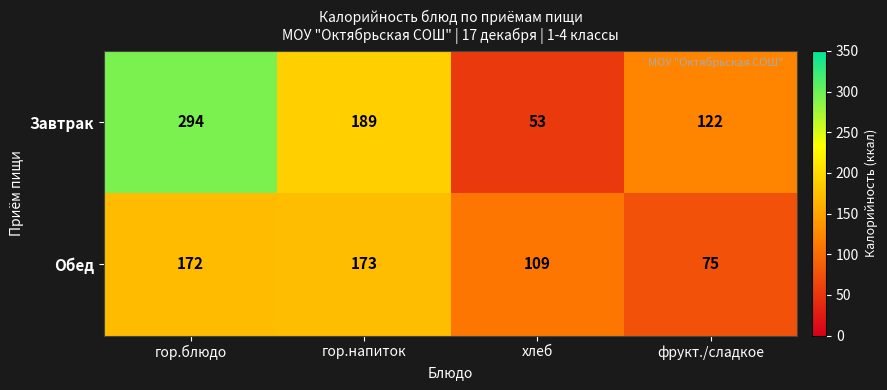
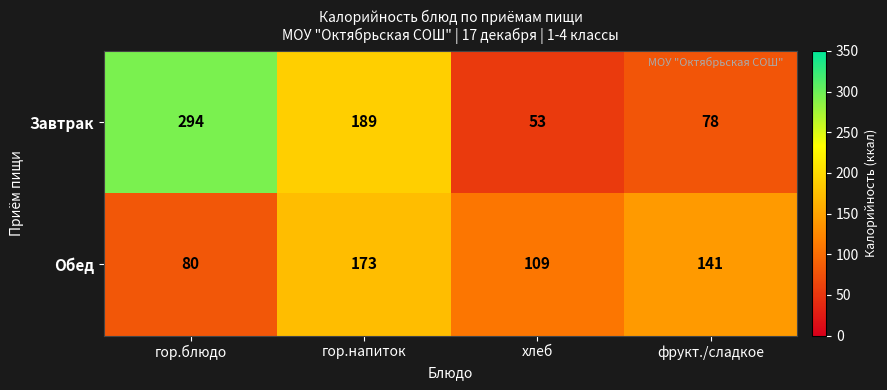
  {
    "Завтрак": {
      "гор.блюдо": 294,
      "гор.напиток": 189,
      "хлеб": 53,
-     "фрукт./сладкое": 122
+     "фрукт./сладкое": 78
    },
    "Обед": {
-     "гор.блюдо": 172,
+     "гор.блюдо": 80,
      "гор.напиток": 173,
      "хлеб": 109,
-     "фрукт./сладкое": 75
+     "фрукт./сладкое": 141
    }
  }
